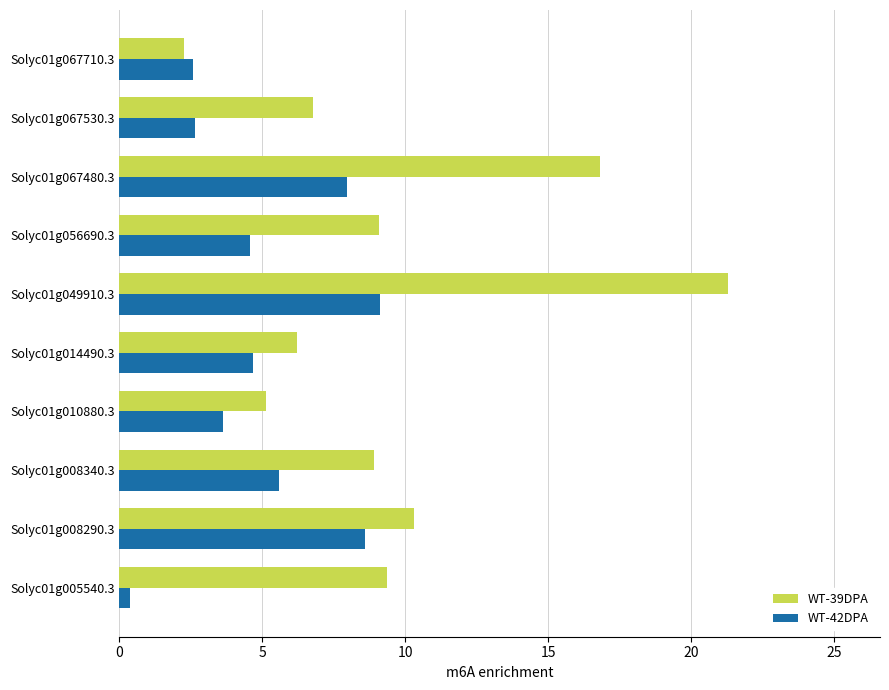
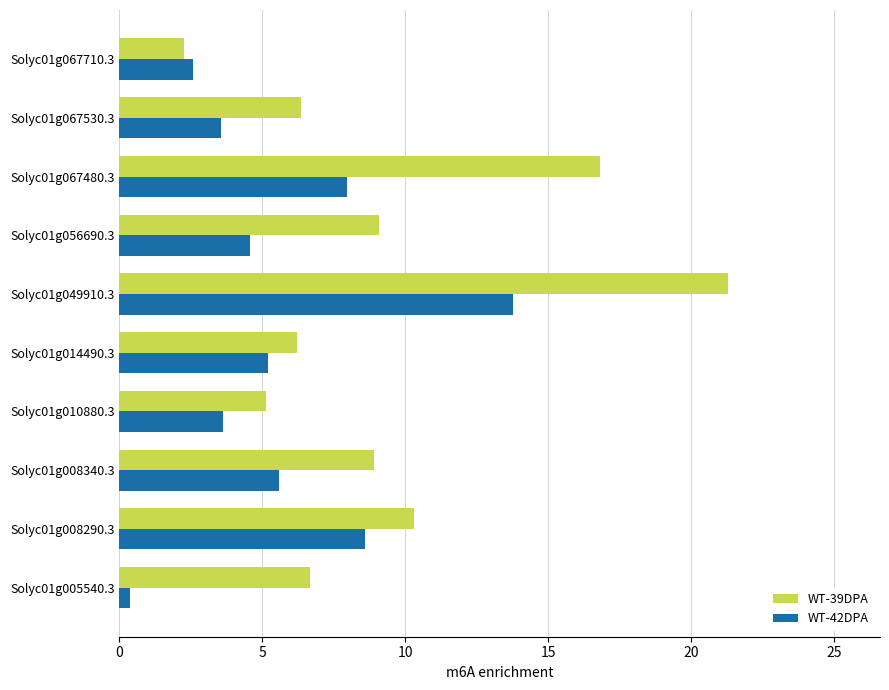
  {
    "WT-39DPA": {
      "Solyc01g067710.3": 2.3,
-     "Solyc01g067530.3": 6.8,
+     "Solyc01g067530.3": 6.4,
      "Solyc01g067480.3": 16.8,
      "Solyc01g056690.3": 9.1,
      "Solyc01g049910.3": 21.3,
      "Solyc01g014490.3": 6.2,
      "Solyc01g010880.3": 5.1,
      "Solyc01g008340.3": 8.9,
      "Solyc01g008290.3": 10.3,
-     "Solyc01g005540.3": 9.4
+     "Solyc01g005540.3": 6.7
    },
    "WT-42DPA": {
      "Solyc01g067710.3": 2.6,
-     "Solyc01g067530.3": 2.6,
+     "Solyc01g067530.3": 3.5,
      "Solyc01g067480.3": 8.0,
      "Solyc01g056690.3": 4.6,
-     "Solyc01g049910.3": 9.1,
-     "Solyc01g014490.3": 4.7,
+     "Solyc01g049910.3": 13.8,
+     "Solyc01g014490.3": 5.2,
      "Solyc01g010880.3": 3.6,
      "Solyc01g008340.3": 5.6,
      "Solyc01g008290.3": 8.6,
      "Solyc01g005540.3": 0.4
    }
  }
